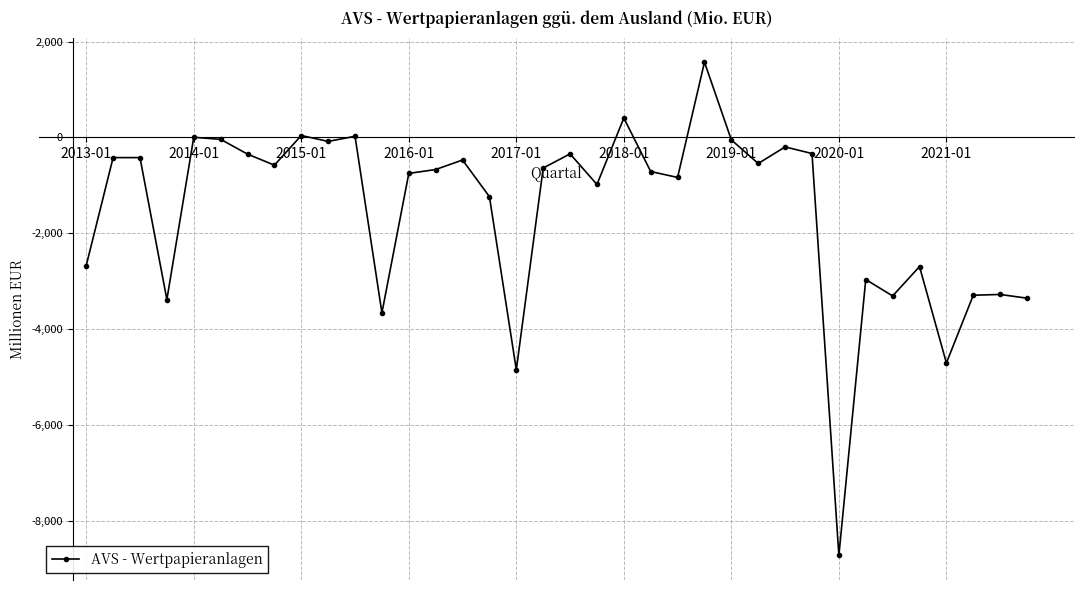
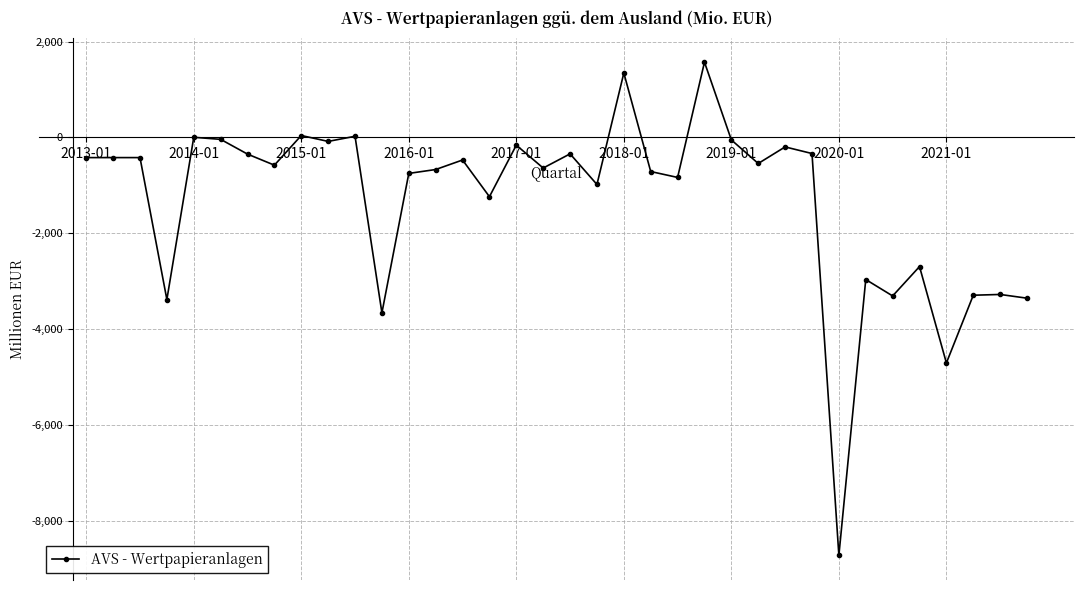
  {
-   "2013-01": "-2,700",
+   "2013-01": "-400",
    "2014-01": "0",
    "2015-01": "0",
    "2016-01": "-800",
-   "2017-01": "-4,900",
-   "2018-01": "400",
+   "2017-01": "-200",
+   "2018-01": "1,300",
    "2019-01": "-100",
    "2020-01": "-8,700",
    "2021-01": "-4,700"
  }
